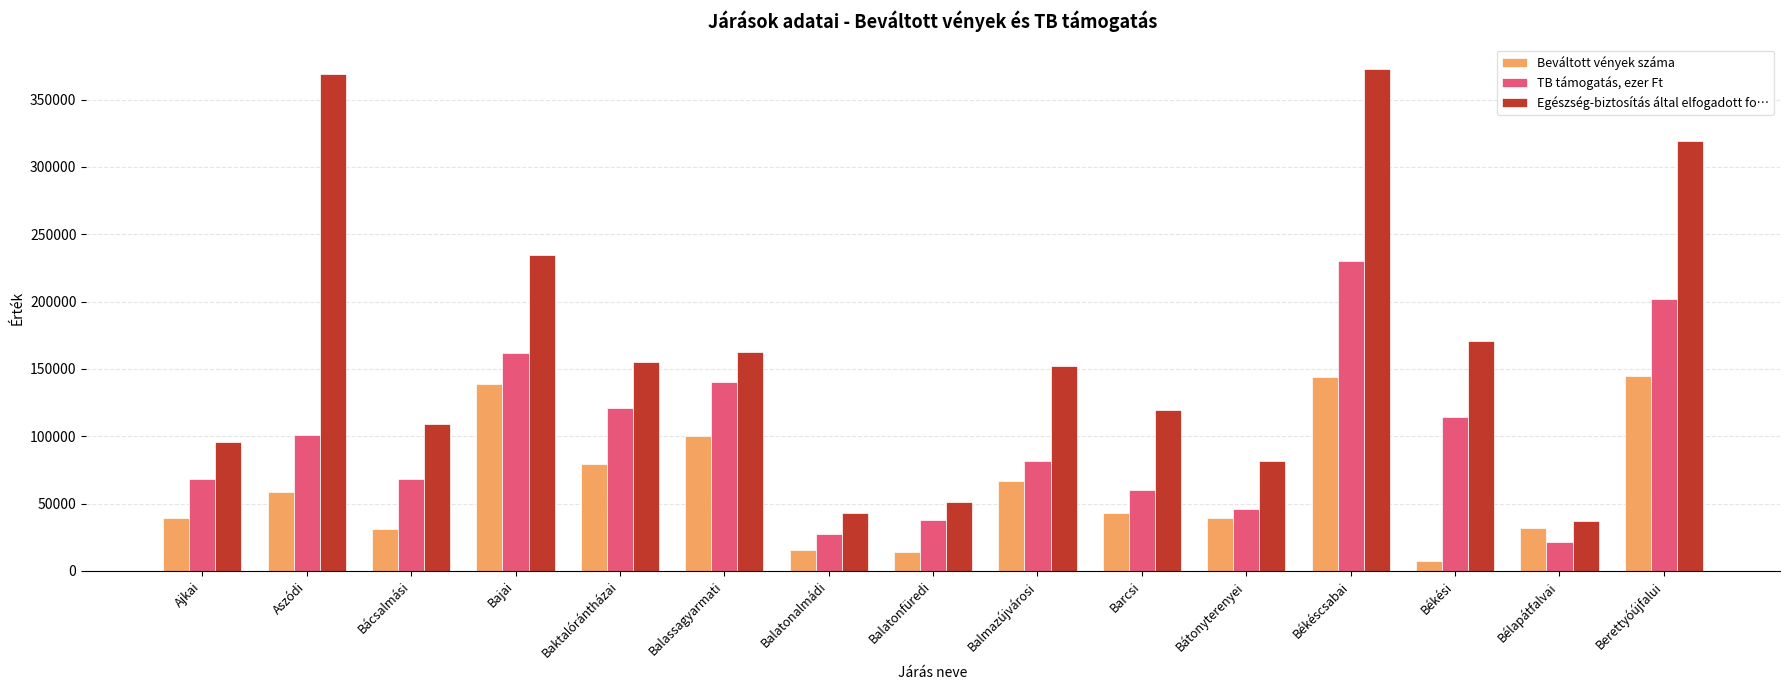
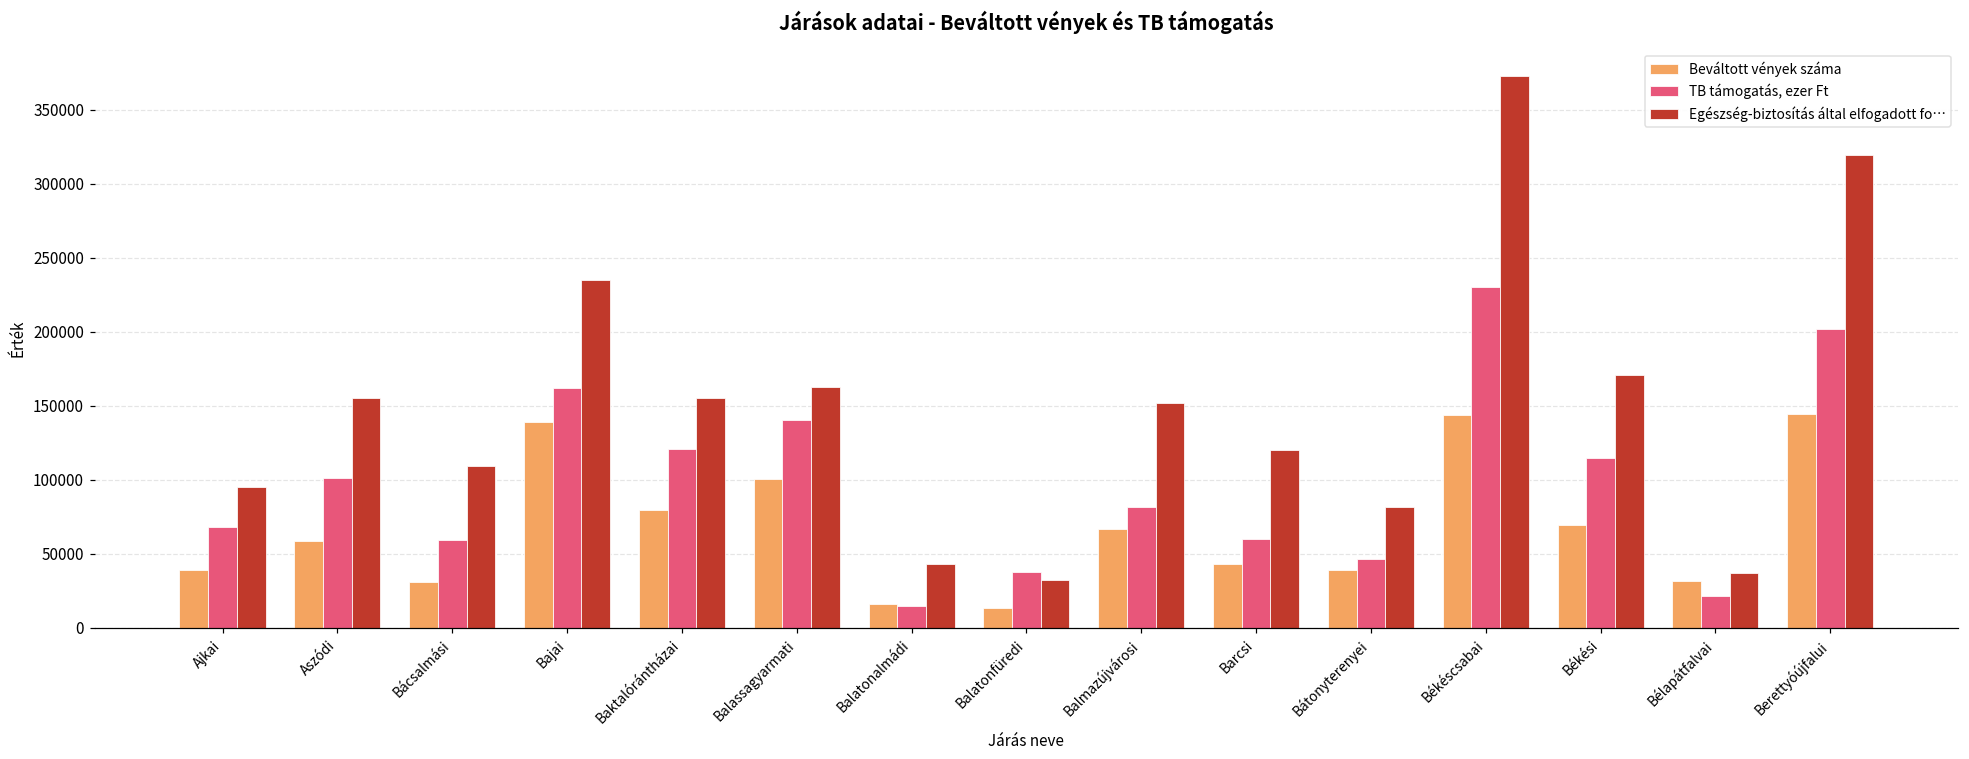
  {
    "Beváltott vények száma": {
      "Ajkai": 39000,
      "Aszódi": 59000,
      "Bácsalmási": 31000,
      "Bajai": 139000,
      "Baktalórántházai": 80000,
      "Balassagyarmati": 101000,
      "Balatonalmádi": 16000,
      "Balatonfüredi": 14000,
      "Balmazújvárosi": 67000,
      "Barcsi": 43000,
      "Bátonyterenyei": 39000,
      "Békéscsabai": 144000,
-     "Békési": 8000,
+     "Békési": 69000,
      "Bélapátfalvai": 32000,
      "Berettyóújfalui": 145000
    },
    "TB támogatás, ezer Ft": {
      "Ajkai": 68000,
      "Aszódi": 101000,
-     "Bácsalmási": 69000,
+     "Bácsalmási": 59000,
      "Bajai": 162000,
      "Baktalórántházai": 121000,
      "Balassagyarmati": 140000,
-     "Balatonalmádi": 28000,
+     "Balatonalmádi": 15000,
      "Balatonfüredi": 38000,
      "Balmazújvárosi": 82000,
      "Barcsi": 60000,
      "Bátonyterenyei": 46000,
      "Békéscsabai": 230000,
      "Békési": 115000,
      "Bélapátfalvai": 22000,
      "Berettyóújfalui": 202000
    },
    "Egészség-biztosítás által elfogadott fo…": {
      "Ajkai": 95000,
-     "Aszódi": 369000,
+     "Aszódi": 155000,
      "Bácsalmási": 109000,
      "Bajai": 235000,
      "Baktalórántházai": 155000,
      "Balassagyarmati": 162000,
      "Balatonalmádi": 43000,
-     "Balatonfüredi": 51000,
+     "Balatonfüredi": 32000,
      "Balmazújvárosi": 152000,
      "Barcsi": 120000,
      "Bátonyterenyei": 81000,
      "Békéscsabai": 372000,
      "Békési": 170000,
      "Bélapátfalvai": 37000,
      "Berettyóújfalui": 319000
    }
  }
